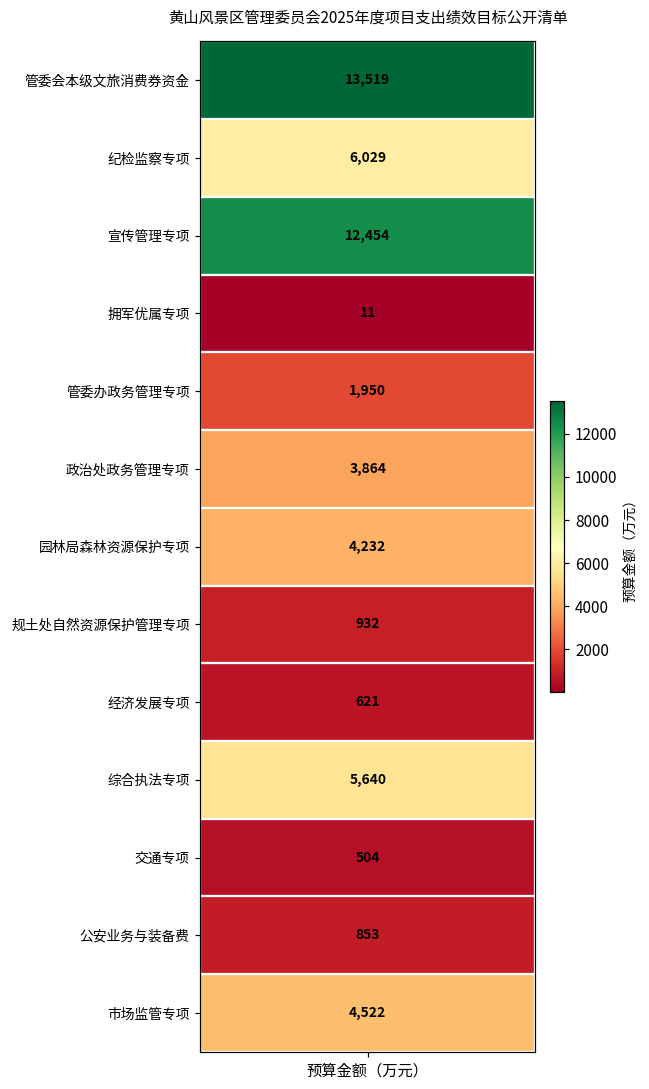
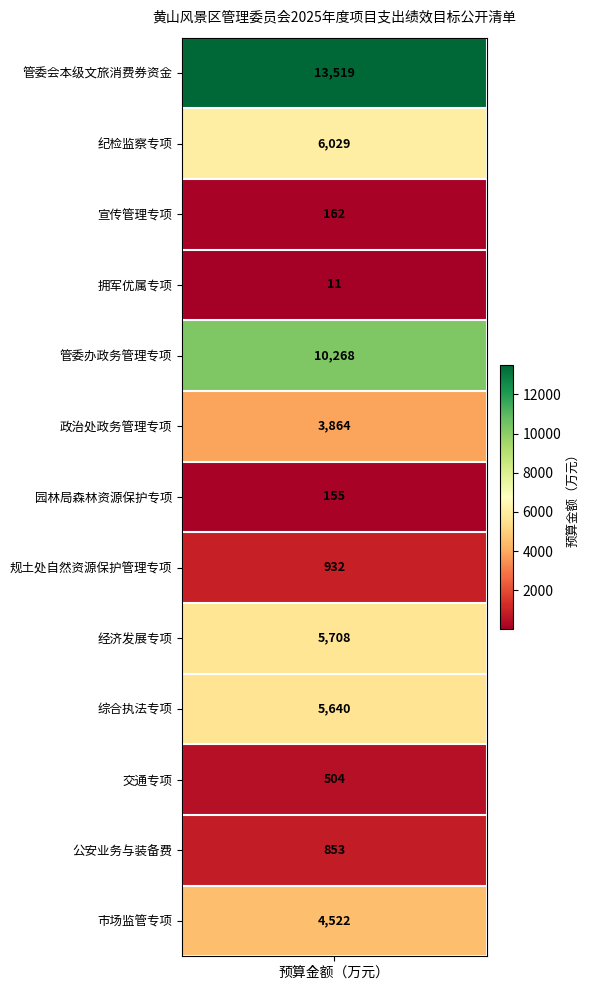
  {
    "管委会本级文旅消费券资金": {
      "预算金额（万元）": "13,519"
    },
    "纪检监察专项": {
      "预算金额（万元）": "6,029"
    },
    "宣传管理专项": {
-     "预算金额（万元）": "12,454"
+     "预算金额（万元）": "162"
    },
    "拥军优属专项": {
      "预算金额（万元）": "11"
    },
    "管委办政务管理专项": {
-     "预算金额（万元）": "1,950"
+     "预算金额（万元）": "10,268"
    },
    "政治处政务管理专项": {
      "预算金额（万元）": "3,864"
    },
    "园林局森林资源保护专项": {
-     "预算金额（万元）": "4,232"
+     "预算金额（万元）": "155"
    },
    "规土处自然资源保护管理专项": {
      "预算金额（万元）": "932"
    },
    "经济发展专项": {
-     "预算金额（万元）": "621"
+     "预算金额（万元）": "5,708"
    },
    "综合执法专项": {
      "预算金额（万元）": "5,640"
    },
    "交通专项": {
      "预算金额（万元）": "504"
    },
    "公安业务与装备费": {
      "预算金额（万元）": "853"
    },
    "市场监管专项": {
      "预算金额（万元）": "4,522"
    }
  }
